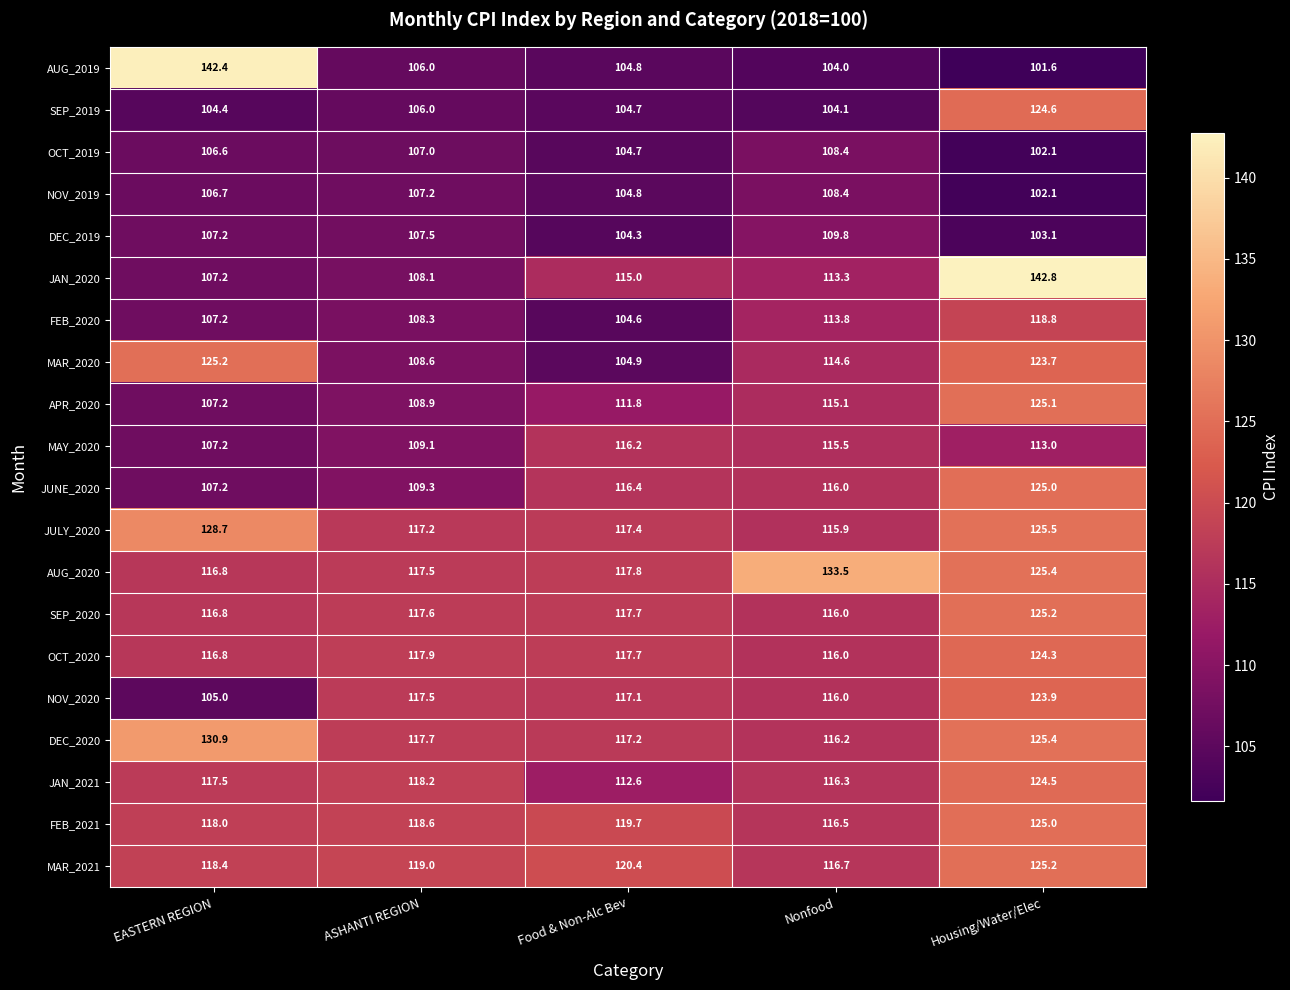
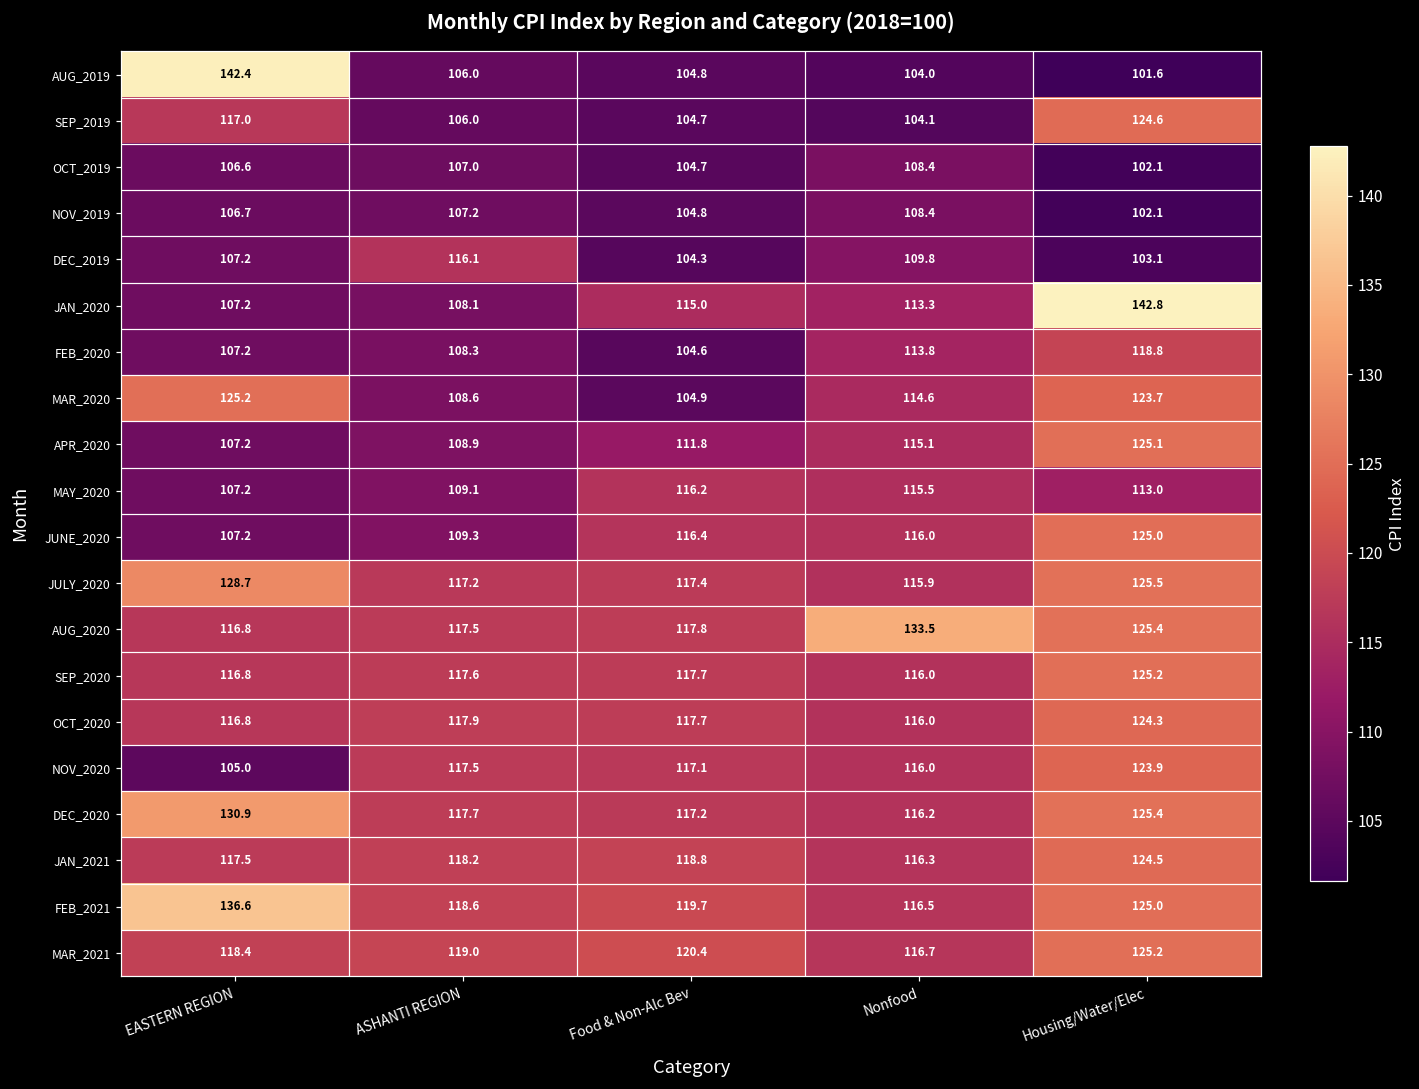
  {
    "AUG_2019": {
      "EASTERN REGION": 142.4,
      "ASHANTI REGION": 106.0,
      "Food & Non-Alc Bev": 104.8,
      "Nonfood": 104.0,
      "Housing/Water/Elec": 101.6
    },
    "SEP_2019": {
-     "EASTERN REGION": 104.4,
+     "EASTERN REGION": 117.0,
      "ASHANTI REGION": 106.0,
      "Food & Non-Alc Bev": 104.7,
      "Nonfood": 104.1,
      "Housing/Water/Elec": 124.6
    },
    "OCT_2019": {
      "EASTERN REGION": 106.6,
      "ASHANTI REGION": 107.0,
      "Food & Non-Alc Bev": 104.7,
      "Nonfood": 108.4,
      "Housing/Water/Elec": 102.1
    },
    "NOV_2019": {
      "EASTERN REGION": 106.7,
      "ASHANTI REGION": 107.2,
      "Food & Non-Alc Bev": 104.8,
      "Nonfood": 108.4,
      "Housing/Water/Elec": 102.1
    },
    "DEC_2019": {
      "EASTERN REGION": 107.2,
-     "ASHANTI REGION": 107.5,
+     "ASHANTI REGION": 116.1,
      "Food & Non-Alc Bev": 104.3,
      "Nonfood": 109.8,
      "Housing/Water/Elec": 103.1
    },
    "JAN_2020": {
      "EASTERN REGION": 107.2,
      "ASHANTI REGION": 108.1,
      "Food & Non-Alc Bev": 115.0,
      "Nonfood": 113.3,
      "Housing/Water/Elec": 142.8
    },
    "FEB_2020": {
      "EASTERN REGION": 107.2,
      "ASHANTI REGION": 108.3,
      "Food & Non-Alc Bev": 104.6,
      "Nonfood": 113.8,
      "Housing/Water/Elec": 118.8
    },
    "MAR_2020": {
      "EASTERN REGION": 125.2,
      "ASHANTI REGION": 108.6,
      "Food & Non-Alc Bev": 104.9,
      "Nonfood": 114.6,
      "Housing/Water/Elec": 123.7
    },
    "APR_2020": {
      "EASTERN REGION": 107.2,
      "ASHANTI REGION": 108.9,
      "Food & Non-Alc Bev": 111.8,
      "Nonfood": 115.1,
      "Housing/Water/Elec": 125.1
    },
    "MAY_2020": {
      "EASTERN REGION": 107.2,
      "ASHANTI REGION": 109.1,
      "Food & Non-Alc Bev": 116.2,
      "Nonfood": 115.5,
      "Housing/Water/Elec": 113.0
    },
    "JUNE_2020": {
      "EASTERN REGION": 107.2,
      "ASHANTI REGION": 109.3,
      "Food & Non-Alc Bev": 116.4,
      "Nonfood": 116.0,
      "Housing/Water/Elec": 125.0
    },
    "JULY_2020": {
      "EASTERN REGION": 128.7,
      "ASHANTI REGION": 117.2,
      "Food & Non-Alc Bev": 117.4,
      "Nonfood": 115.9,
      "Housing/Water/Elec": 125.5
    },
    "AUG_2020": {
      "EASTERN REGION": 116.8,
      "ASHANTI REGION": 117.5,
      "Food & Non-Alc Bev": 117.8,
      "Nonfood": 133.5,
      "Housing/Water/Elec": 125.4
    },
    "SEP_2020": {
      "EASTERN REGION": 116.8,
      "ASHANTI REGION": 117.6,
      "Food & Non-Alc Bev": 117.7,
      "Nonfood": 116.0,
      "Housing/Water/Elec": 125.2
    },
    "OCT_2020": {
      "EASTERN REGION": 116.8,
      "ASHANTI REGION": 117.9,
      "Food & Non-Alc Bev": 117.7,
      "Nonfood": 116.0,
      "Housing/Water/Elec": 124.3
    },
    "NOV_2020": {
      "EASTERN REGION": 105.0,
      "ASHANTI REGION": 117.5,
      "Food & Non-Alc Bev": 117.1,
      "Nonfood": 116.0,
      "Housing/Water/Elec": 123.9
    },
    "DEC_2020": {
      "EASTERN REGION": 130.9,
      "ASHANTI REGION": 117.7,
      "Food & Non-Alc Bev": 117.2,
      "Nonfood": 116.2,
      "Housing/Water/Elec": 125.4
    },
    "JAN_2021": {
      "EASTERN REGION": 117.5,
      "ASHANTI REGION": 118.2,
-     "Food & Non-Alc Bev": 112.6,
+     "Food & Non-Alc Bev": 118.8,
      "Nonfood": 116.3,
      "Housing/Water/Elec": 124.5
    },
    "FEB_2021": {
-     "EASTERN REGION": 118.0,
+     "EASTERN REGION": 136.6,
      "ASHANTI REGION": 118.6,
      "Food & Non-Alc Bev": 119.7,
      "Nonfood": 116.5,
      "Housing/Water/Elec": 125.0
    },
    "MAR_2021": {
      "EASTERN REGION": 118.4,
      "ASHANTI REGION": 119.0,
      "Food & Non-Alc Bev": 120.4,
      "Nonfood": 116.7,
      "Housing/Water/Elec": 125.2
    }
  }
